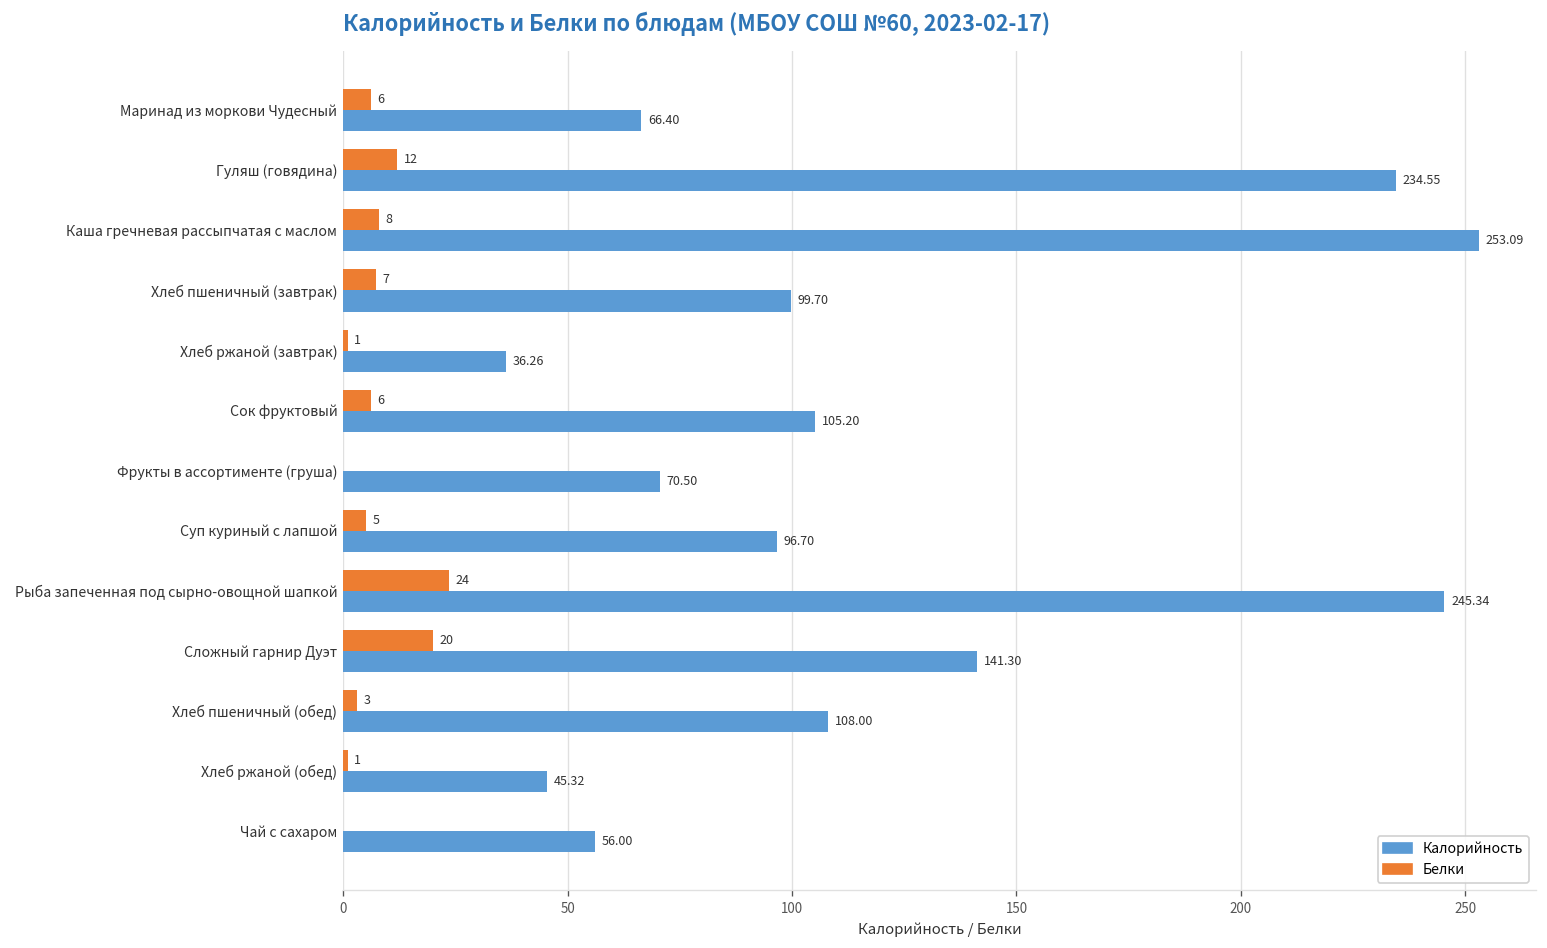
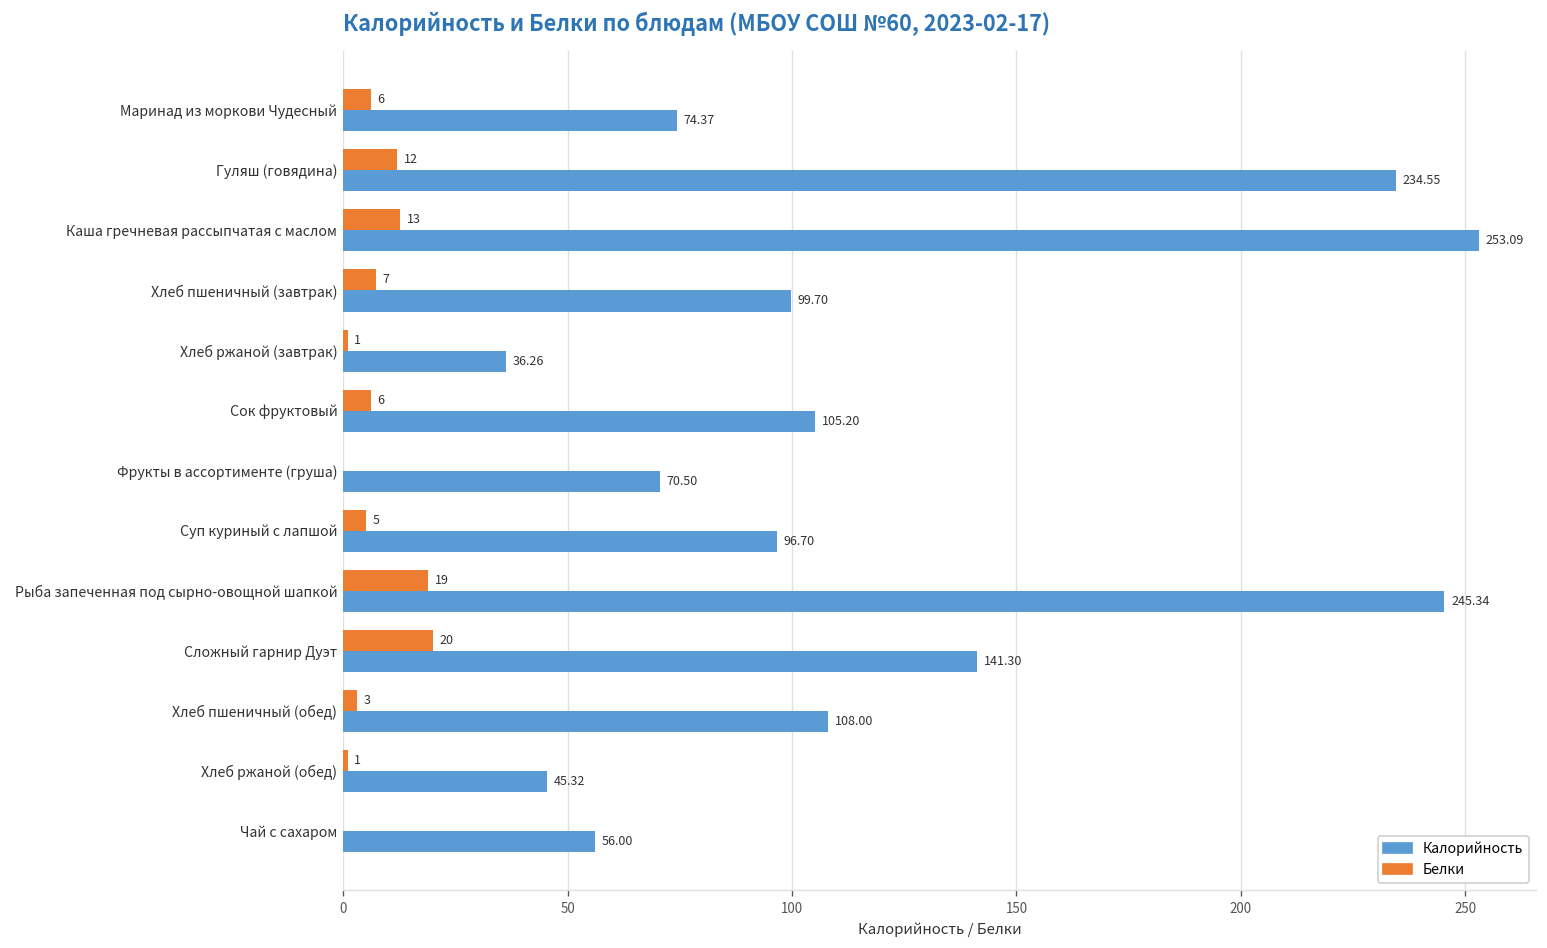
  {
    "Калорийность": {
-     "Маринад из моркови Чудесный": 66.40,
+     "Маринад из моркови Чудесный": 74.37,
      "Гуляш (говядина)": 234.55,
      "Каша гречневая рассыпчатая с маслом": 253.09,
      "Хлеб пшеничный (завтрак)": 99.70,
      "Хлеб ржаной (завтрак)": 36.26,
      "Сок фруктовый": 105.20,
      "Фрукты в ассортименте (груша)": 70.50,
      "Суп куриный с лапшой": 96.70,
      "Рыба запеченная под сырно-овощной шапкой": 245.34,
      "Сложный гарнир Дуэт": 141.30,
      "Хлеб пшеничный (обед)": 108.00,
      "Хлеб ржаной (обед)": 45.32,
      "Чай с сахаром": 56.00
    },
    "Белки": {
      "Маринад из моркови Чудесный": 6,
      "Гуляш (говядина)": 12,
-     "Каша гречневая рассыпчатая с маслом": 8,
+     "Каша гречневая рассыпчатая с маслом": 13,
      "Хлеб пшеничный (завтрак)": 7,
      "Хлеб ржаной (завтрак)": 1,
      "Сок фруктовый": 6,
      "Суп куриный с лапшой": 5,
-     "Рыба запеченная под сырно-овощной шапкой": 24,
+     "Рыба запеченная под сырно-овощной шапкой": 19,
      "Сложный гарнир Дуэт": 20,
      "Хлеб пшеничный (обед)": 3,
      "Хлеб ржаной (обед)": 1
    }
  }
